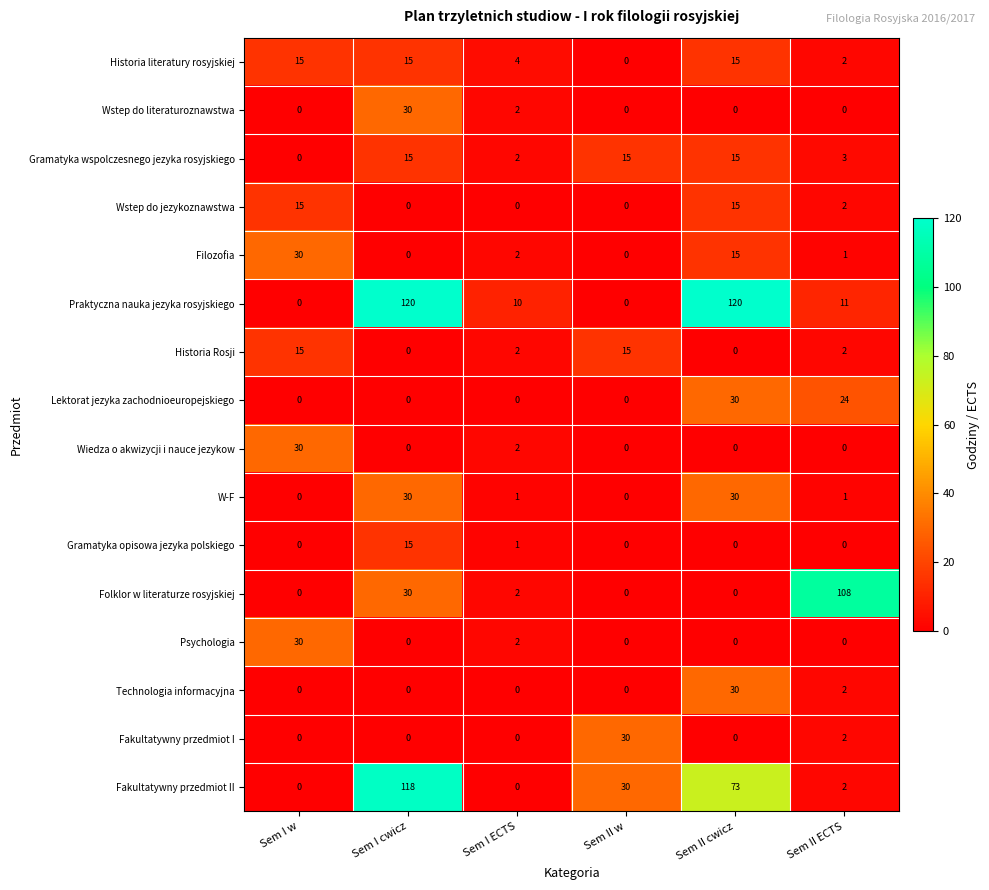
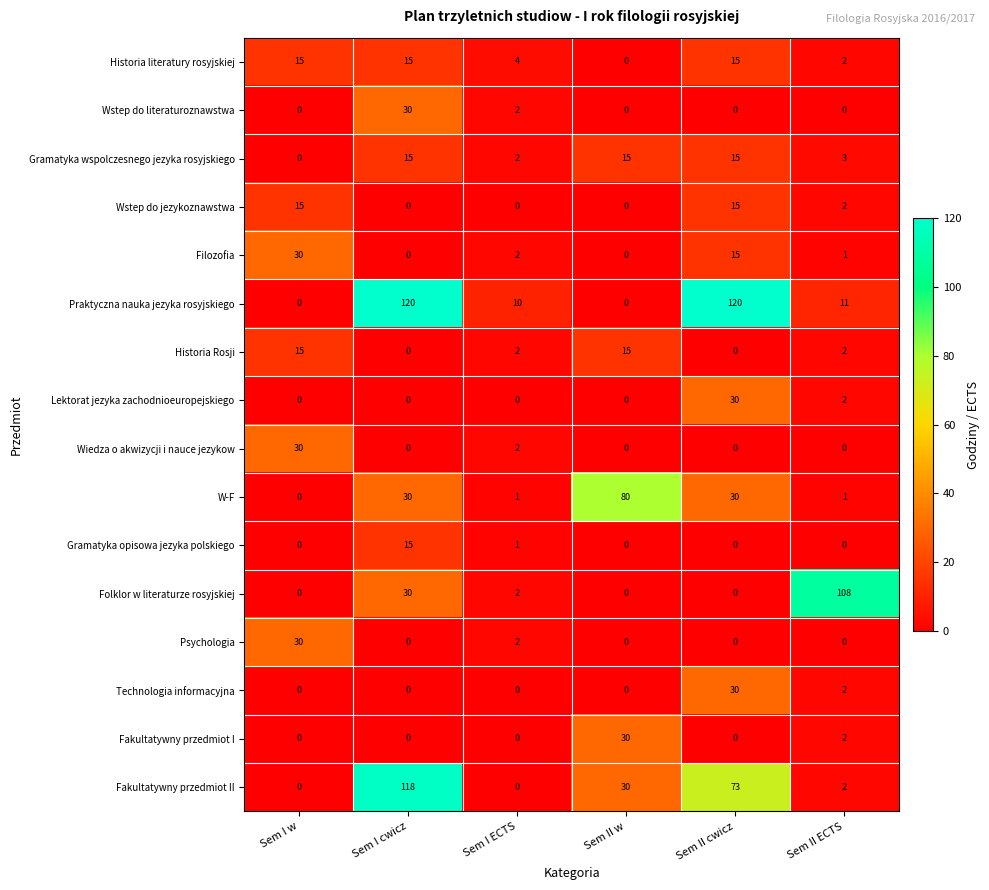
  {
    "Historia literatury rosyjskiej": {
      "Sem I w": 15,
      "Sem I cwicz": 15,
      "Sem I ECTS": 4,
      "Sem II w": 0,
      "Sem II cwicz": 15,
      "Sem II ECTS": 2
    },
    "Wstep do literaturoznawstwa": {
      "Sem I w": 0,
      "Sem I cwicz": 30,
      "Sem I ECTS": 2,
      "Sem II w": 0,
      "Sem II cwicz": 0,
      "Sem II ECTS": 0
    },
    "Gramatyka wspolczesnego jezyka rosyjskiego": {
      "Sem I w": 0,
      "Sem I cwicz": 15,
      "Sem I ECTS": 2,
      "Sem II w": 15,
      "Sem II cwicz": 15,
      "Sem II ECTS": 3
    },
    "Wstep do jezykoznawstwa": {
      "Sem I w": 15,
      "Sem I cwicz": 0,
      "Sem I ECTS": 0,
      "Sem II w": 0,
      "Sem II cwicz": 15,
      "Sem II ECTS": 2
    },
    "Filozofia": {
      "Sem I w": 30,
      "Sem I cwicz": 0,
      "Sem I ECTS": 2,
      "Sem II w": 0,
      "Sem II cwicz": 15,
      "Sem II ECTS": 1
    },
    "Praktyczna nauka jezyka rosyjskiego": {
      "Sem I w": 0,
      "Sem I cwicz": 120,
      "Sem I ECTS": 10,
      "Sem II w": 0,
      "Sem II cwicz": 120,
      "Sem II ECTS": 11
    },
    "Historia Rosji": {
      "Sem I w": 15,
      "Sem I cwicz": 0,
      "Sem I ECTS": 2,
      "Sem II w": 15,
      "Sem II cwicz": 0,
      "Sem II ECTS": 2
    },
    "Lektorat jezyka zachodnioeuropejskiego": {
      "Sem I w": 0,
      "Sem I cwicz": 0,
      "Sem I ECTS": 0,
      "Sem II w": 0,
      "Sem II cwicz": 30,
-     "Sem II ECTS": 24
+     "Sem II ECTS": 2
    },
    "Wiedza o akwizycji i nauce jezykow": {
      "Sem I w": 30,
      "Sem I cwicz": 0,
      "Sem I ECTS": 2,
      "Sem II w": 0,
      "Sem II cwicz": 0,
      "Sem II ECTS": 0
    },
    "W-F": {
      "Sem I w": 0,
      "Sem I cwicz": 30,
      "Sem I ECTS": 1,
-     "Sem II w": 0,
+     "Sem II w": 80,
      "Sem II cwicz": 30,
      "Sem II ECTS": 1
    },
    "Gramatyka opisowa jezyka polskiego": {
      "Sem I w": 0,
      "Sem I cwicz": 15,
      "Sem I ECTS": 1,
      "Sem II w": 0,
      "Sem II cwicz": 0,
      "Sem II ECTS": 0
    },
    "Folklor w literaturze rosyjskiej": {
      "Sem I w": 0,
      "Sem I cwicz": 30,
      "Sem I ECTS": 2,
      "Sem II w": 0,
      "Sem II cwicz": 0,
      "Sem II ECTS": 108
    },
    "Psychologia": {
      "Sem I w": 30,
      "Sem I cwicz": 0,
      "Sem I ECTS": 2,
      "Sem II w": 0,
      "Sem II cwicz": 0,
      "Sem II ECTS": 0
    },
    "Technologia informacyjna": {
      "Sem I w": 0,
      "Sem I cwicz": 0,
      "Sem I ECTS": 0,
      "Sem II w": 0,
      "Sem II cwicz": 30,
      "Sem II ECTS": 2
    },
    "Fakultatywny przedmiot I": {
      "Sem I w": 0,
      "Sem I cwicz": 0,
      "Sem I ECTS": 0,
      "Sem II w": 30,
      "Sem II cwicz": 0,
      "Sem II ECTS": 2
    },
    "Fakultatywny przedmiot II": {
      "Sem I w": 0,
      "Sem I cwicz": 118,
      "Sem I ECTS": 0,
      "Sem II w": 30,
      "Sem II cwicz": 73,
      "Sem II ECTS": 2
    }
  }
